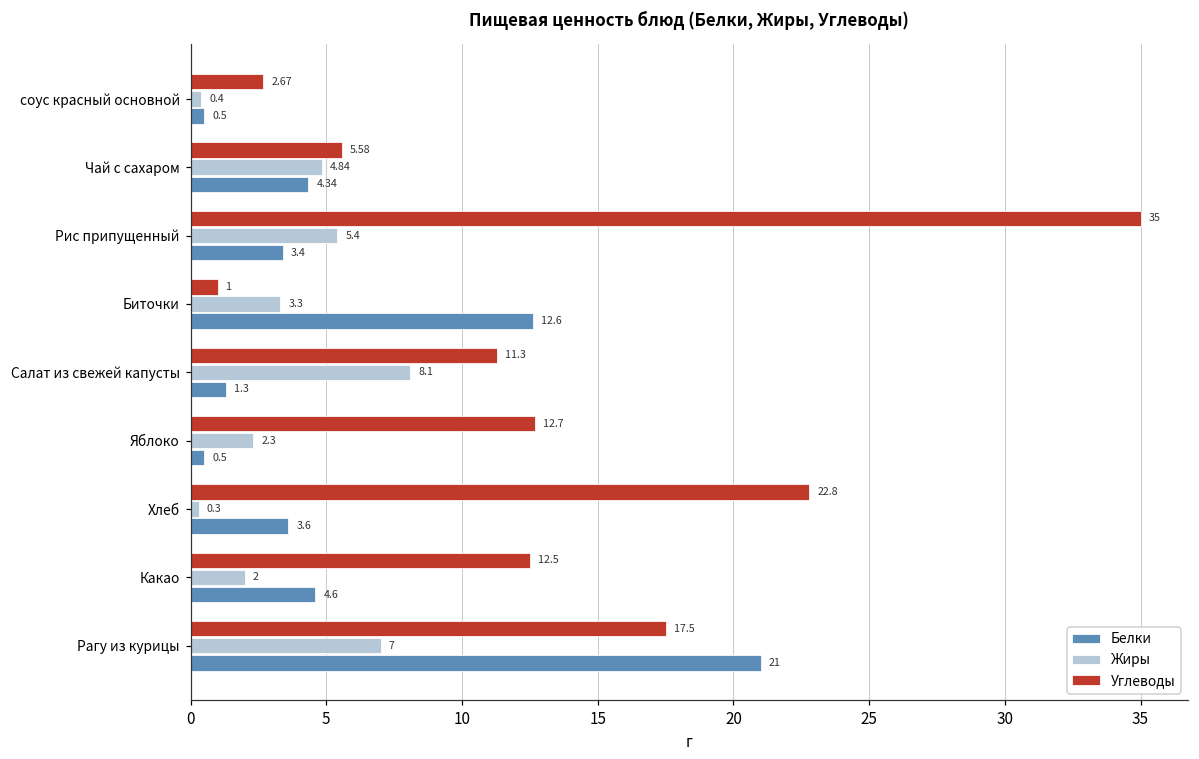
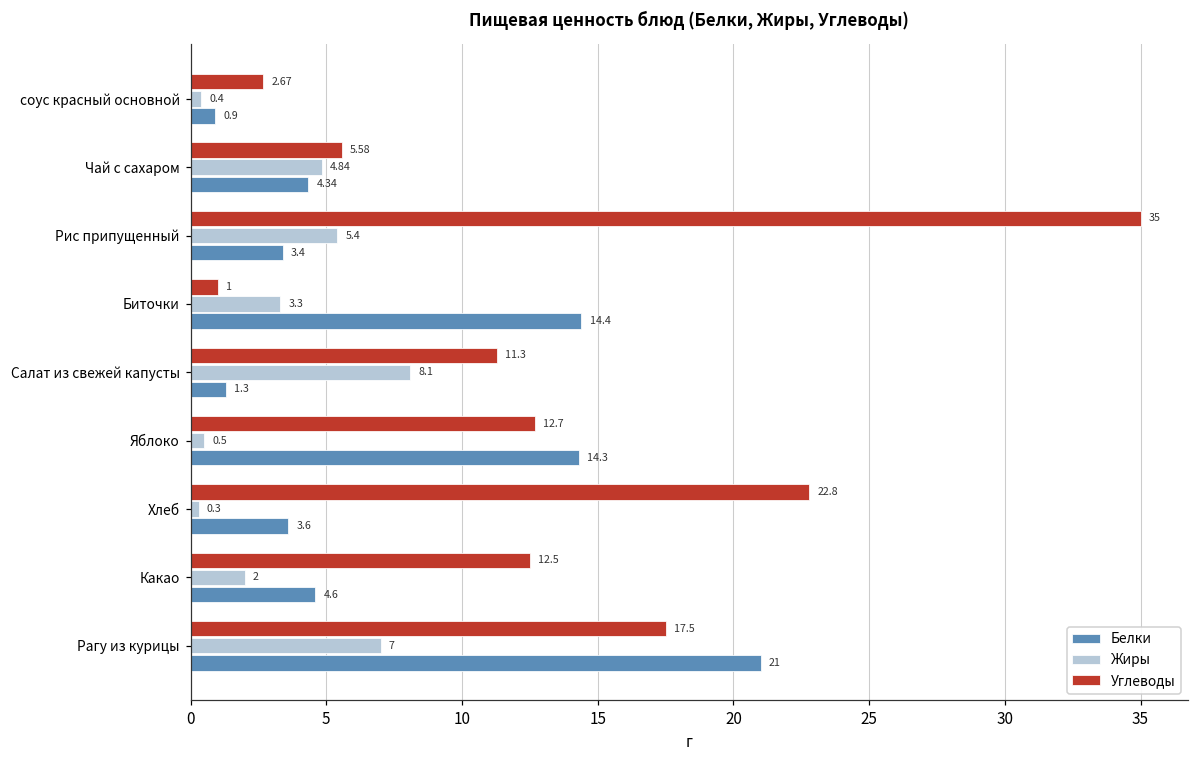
  {
    "Белки": {
-     "соус красный основной": 0.5,
+     "соус красный основной": 0.9,
      "Чай с сахаром": 4.34,
      "Рис припущенный": 3.4,
-     "Биточки": 12.6,
+     "Биточки": 14.4,
      "Салат из свежей капусты": 1.3,
-     "Яблоко": 0.5,
+     "Яблоко": 14.3,
      "Хлеб": 3.6,
      "Какао": 4.6,
      "Рагу из курицы": 21
    },
    "Жиры": {
      "соус красный основной": 0.4,
      "Чай с сахаром": 4.84,
      "Рис припущенный": 5.4,
      "Биточки": 3.3,
      "Салат из свежей капусты": 8.1,
-     "Яблоко": 2.3,
+     "Яблоко": 0.5,
      "Хлеб": 0.3,
      "Какао": 2,
      "Рагу из курицы": 7
    },
    "Углеводы": {
      "соус красный основной": 2.67,
      "Чай с сахаром": 5.58,
      "Рис припущенный": 35,
      "Биточки": 1,
      "Салат из свежей капусты": 11.3,
      "Яблоко": 12.7,
      "Хлеб": 22.8,
      "Какао": 12.5,
      "Рагу из курицы": 17.5
    }
  }
